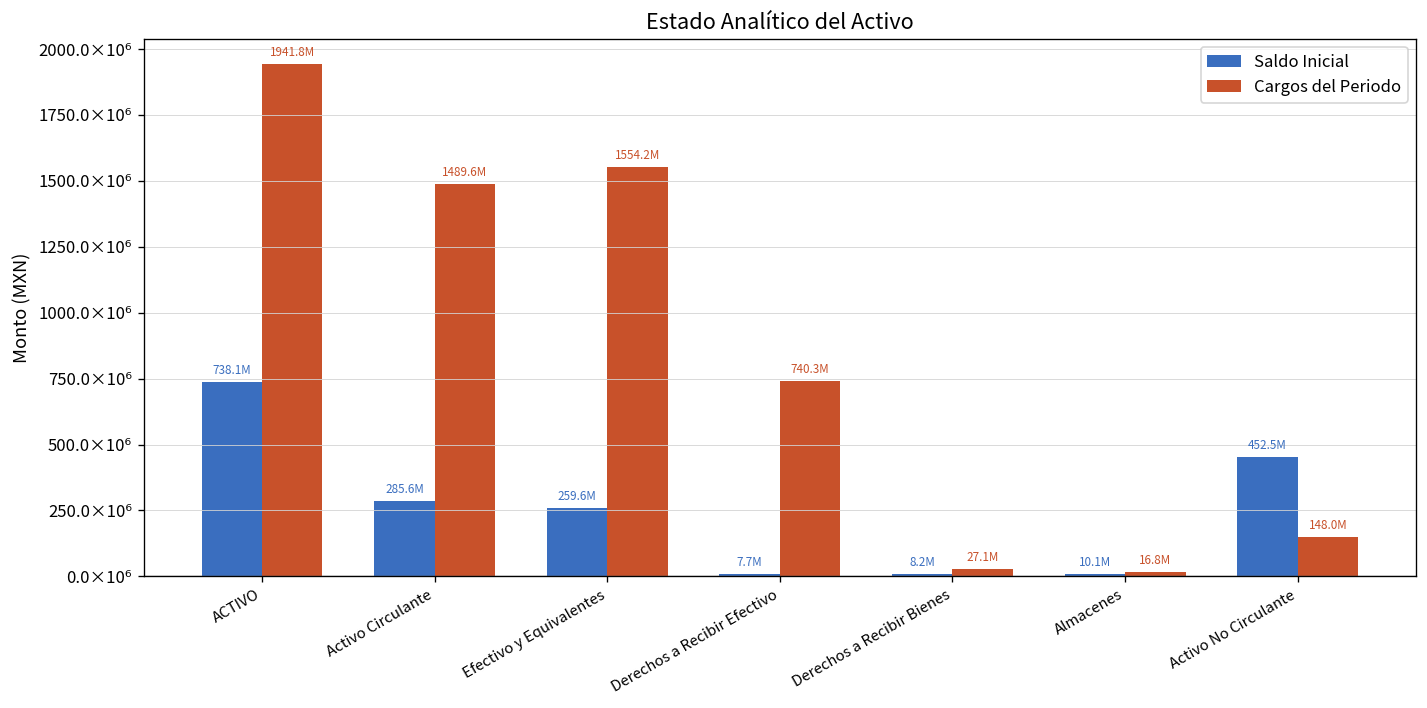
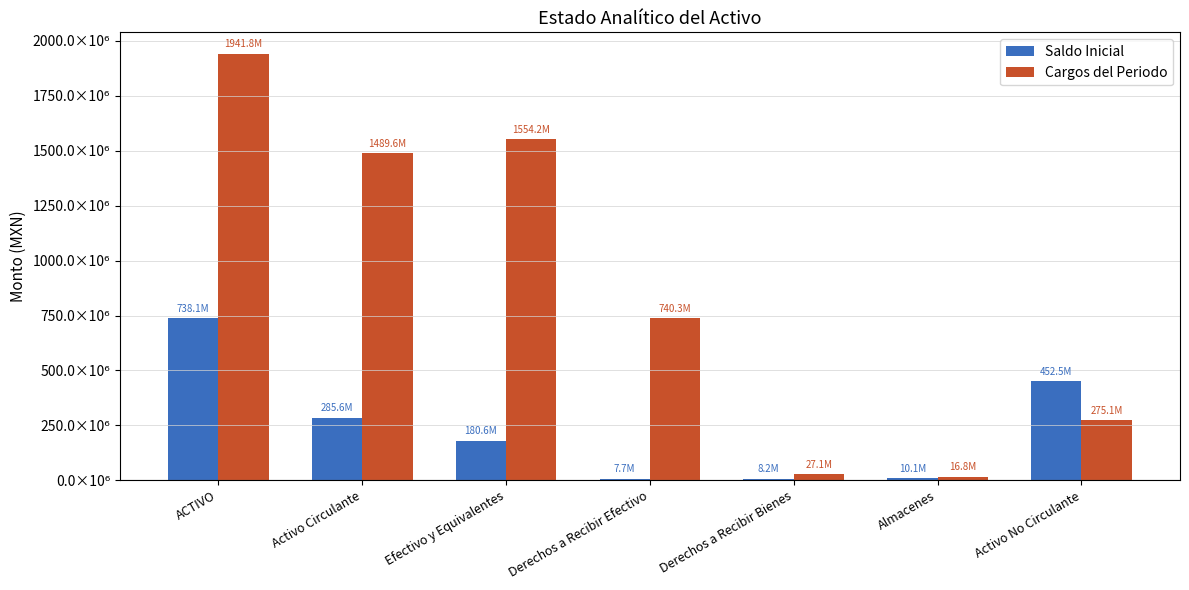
  {
    "Saldo Inicial": {
      "ACTIVO": "738.1M",
      "Activo Circulante": "285.6M",
-     "Efectivo y Equivalentes": "259.6M",
+     "Efectivo y Equivalentes": "180.6M",
      "Derechos a Recibir Efectivo": "7.7M",
      "Derechos a Recibir Bienes": "8.2M",
      "Almacenes": "10.1M",
      "Activo No Circulante": "452.5M"
    },
    "Cargos del Periodo": {
      "ACTIVO": "1941.8M",
      "Activo Circulante": "1489.6M",
      "Efectivo y Equivalentes": "1554.2M",
      "Derechos a Recibir Efectivo": "740.3M",
      "Derechos a Recibir Bienes": "27.1M",
      "Almacenes": "16.8M",
-     "Activo No Circulante": "148.0M"
+     "Activo No Circulante": "275.1M"
    }
  }
